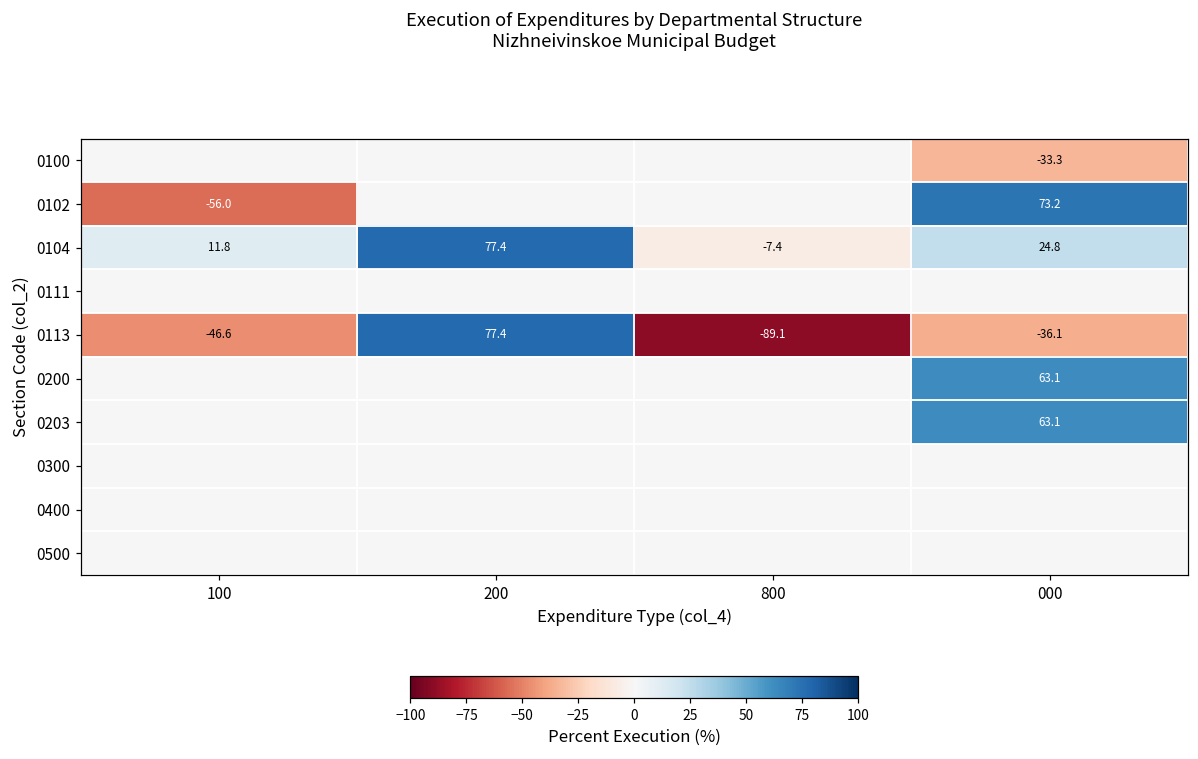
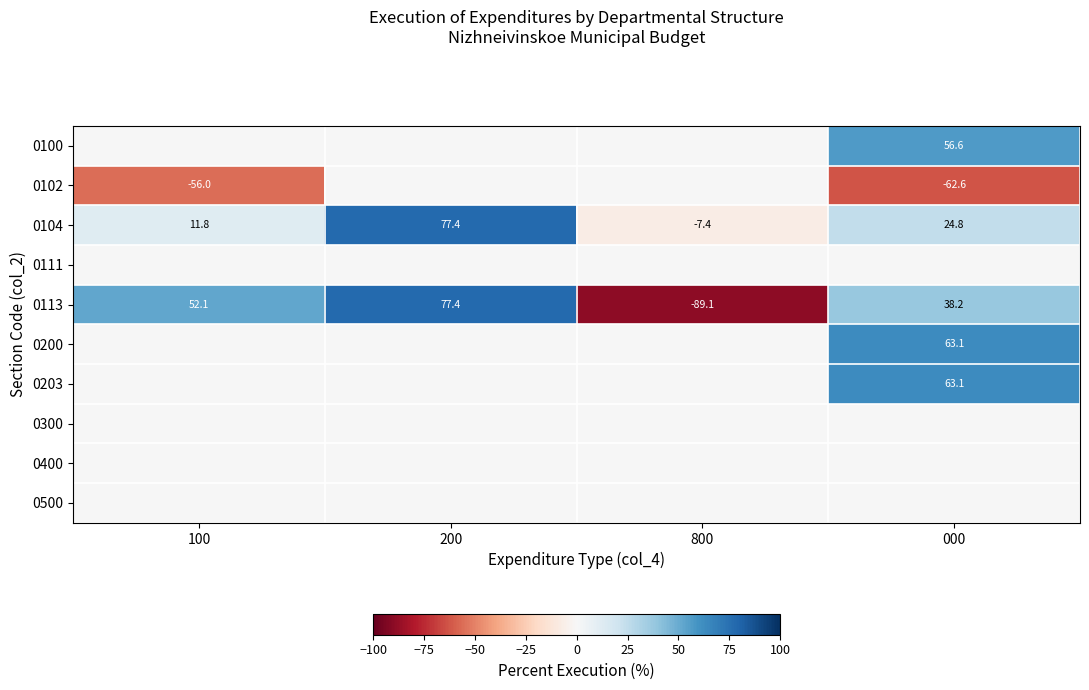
  {
    "0100": {
-     "000": -33.3
+     "000": 56.6
    },
    "0102": {
      "100": -56.0,
-     "000": 73.2
+     "000": -62.6
    },
    "0104": {
      "100": 11.8,
      "200": 77.4,
      "800": -7.4,
      "000": 24.8
    },
    "0113": {
-     "100": -46.6,
+     "100": 52.1,
      "200": 77.4,
      "800": -89.1,
-     "000": -36.1
+     "000": 38.2
    },
    "0200": {
      "000": 63.1
    },
    "0203": {
      "000": 63.1
    }
  }
